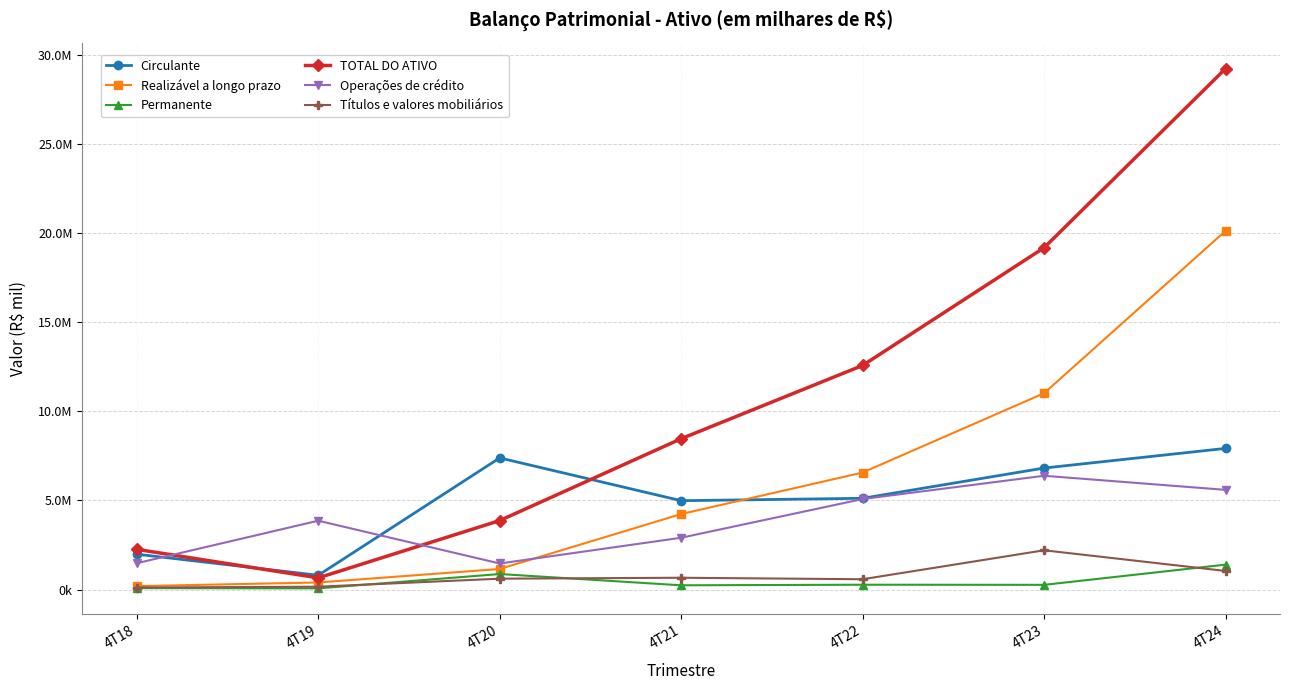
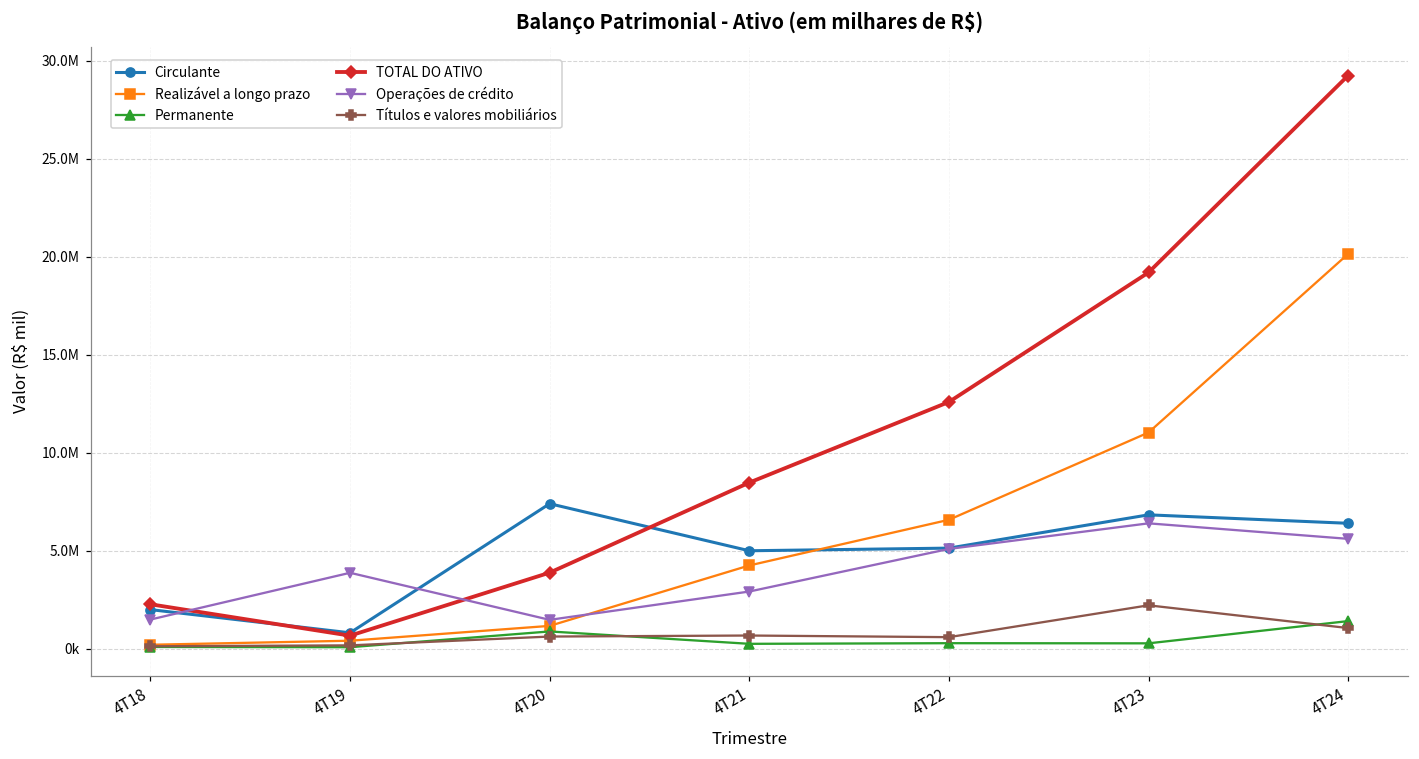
  {
    "Circulante": {
      "4T18": 2000000,
      "4T19": 800000,
      "4T20": 7400000,
      "4T21": 5000000,
      "4T23": 6800000,
-     "4T24": 7900000
+     "4T24": 6400000
    },
    "Realizável a longo prazo": {
      "4T19": 400000,
      "4T20": 1200000,
      "4T21": 4200000,
      "4T22": 6600000,
      "4T23": 11000000,
      "4T24": 20100000
    },
    "Permanente": {
      "4T20": 900000,
      "4T21": 200000,
      "4T22": 300000,
      "4T23": 300000,
      "4T24": 1400000
    },
    "TOTAL DO ATIVO": {
      "4T18": 2300000,
      "4T19": 700000,
      "4T20": 3900000,
      "4T21": 8500000,
      "4T22": 12600000,
      "4T23": 19200000,
      "4T24": 29200000
    },
    "Operações de crédito": {
      "4T18": 1500000,
      "4T19": 3900000,
      "4T20": 1500000,
      "4T21": 2900000,
      "4T23": 6400000,
      "4T24": 5600000
    },
    "Títulos e valores mobiliários": {
      "4T20": 600000,
      "4T21": 700000,
      "4T22": 600000,
      "4T23": 2200000,
      "4T24": 1000000
    }
  }
